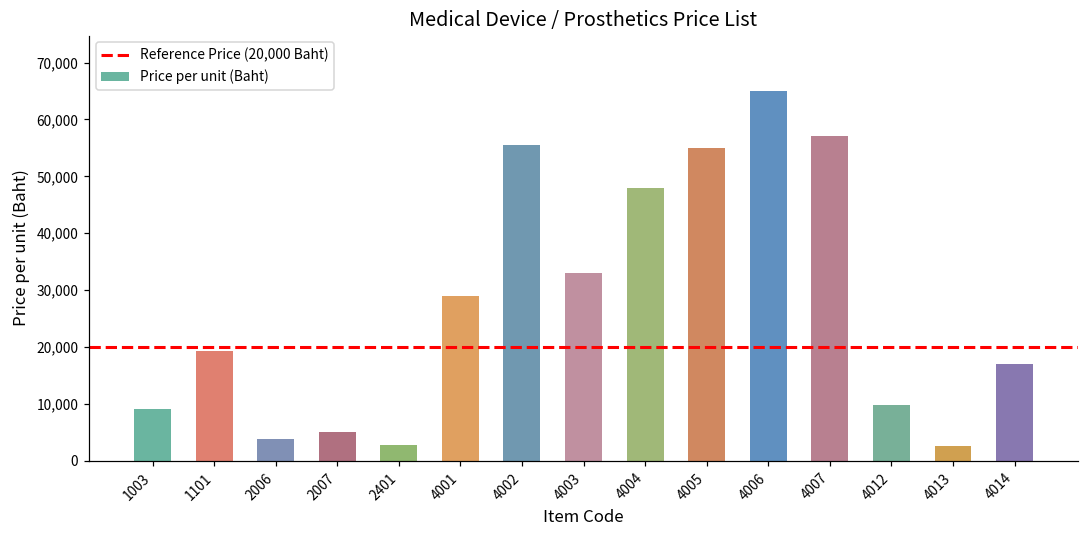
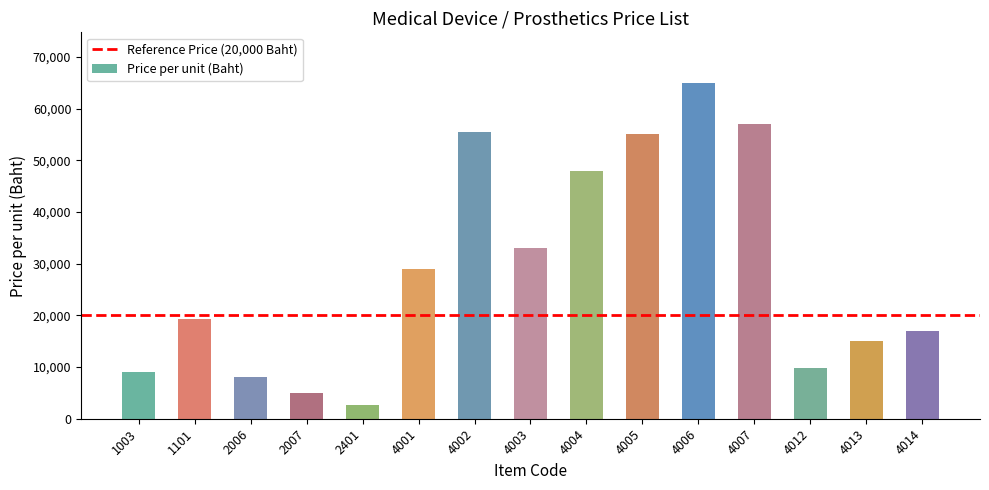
  {
    "1003": "9,000",
    "1101": "19,000",
-   "2006": "4,000",
+   "2006": "8,000",
    "2007": "5,000",
    "2401": "3,000",
    "4001": "29,000",
    "4002": "55,000",
    "4003": "33,000",
    "4004": "48,000",
    "4005": "55,000",
    "4006": "65,000",
    "4007": "57,000",
    "4012": "10,000",
-   "4013": "3,000",
+   "4013": "15,000",
    "4014": "17,000"
  }
